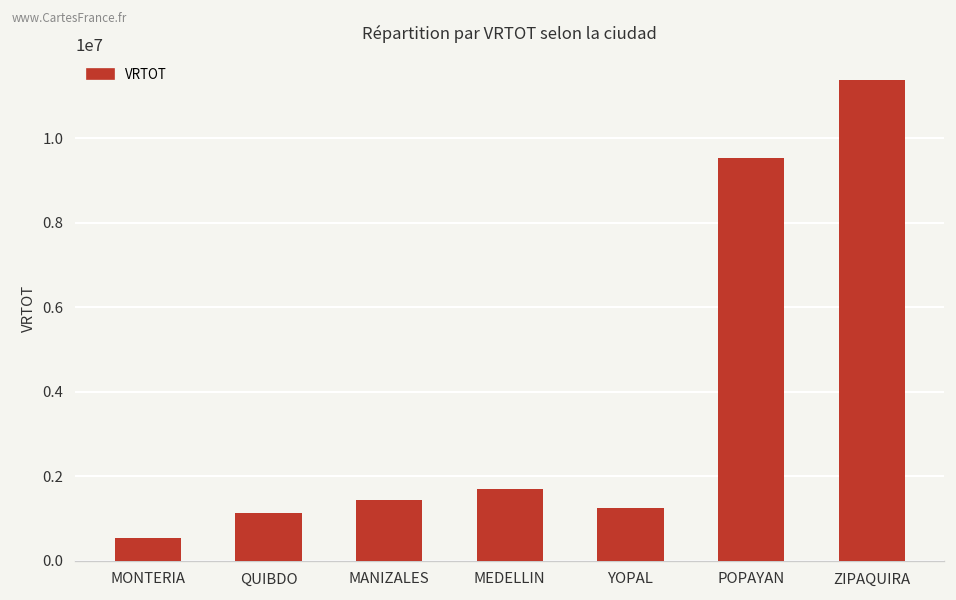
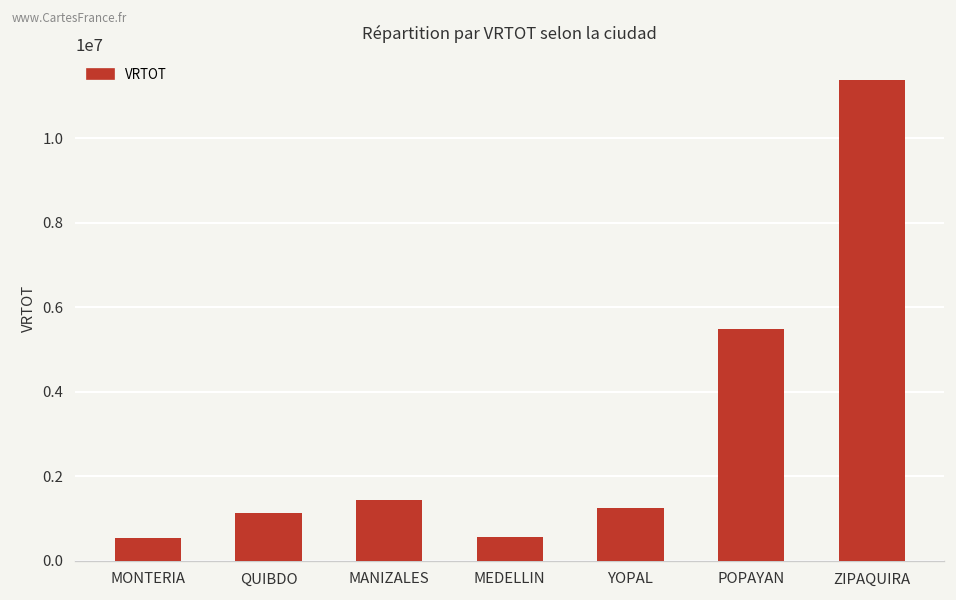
  {
    "MONTERIA": 500000,
    "QUIBDO": 1100000,
    "MANIZALES": 1400000,
-   "MEDELLIN": 1700000,
+   "MEDELLIN": 600000,
    "YOPAL": 1200000,
-   "POPAYAN": 9500000,
+   "POPAYAN": 5500000,
    "ZIPAQUIRA": 11400000
  }
